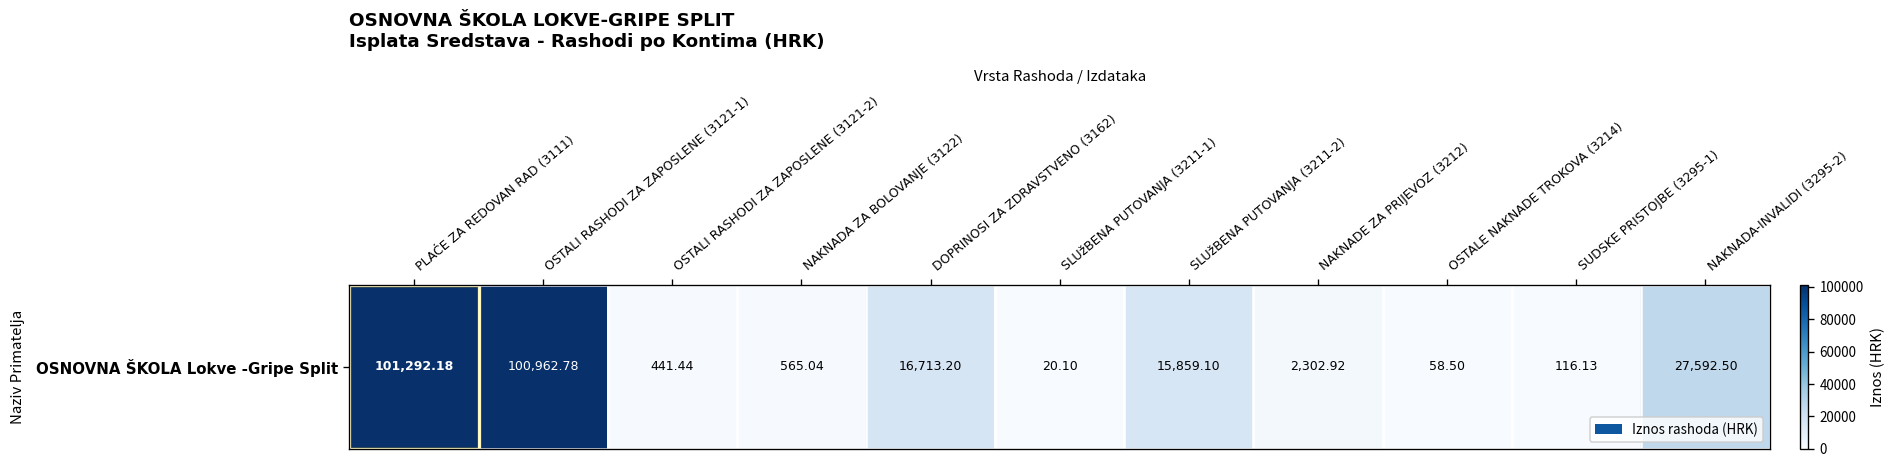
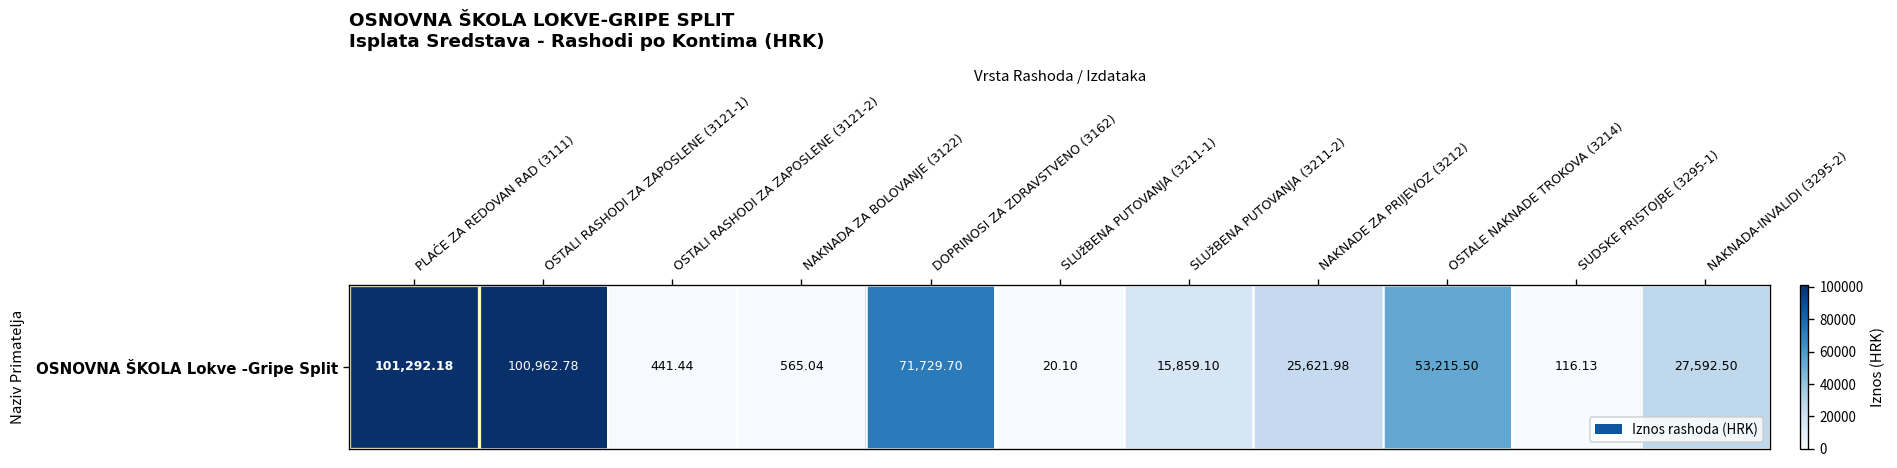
  {
    "OSNOVNA ŠKOLA Lokve -Gripe Split": {
      "PLAĆE ZA REDOVAN RAD (3111)": "101,292.18",
      "OSTALI RASHODI ZA ZAPOSLENE (3121-1)": "100,962.78",
      "OSTALI RASHODI ZA ZAPOSLENE (3121-2)": "441.44",
      "NAKNADA ZA BOLOVANJE (3122)": "565.04",
-     "DOPRINOSI ZA ZDRAVSTVENO (3162)": "16,713.20",
+     "DOPRINOSI ZA ZDRAVSTVENO (3162)": "71,729.70",
      "SLUžBENA PUTOVANJA (3211-1)": "20.10",
      "SLUžBENA PUTOVANJA (3211-2)": "15,859.10",
-     "NAKNADE ZA PRIJEVOZ (3212)": "2,302.92",
-     "OSTALE NAKNADE TROKOVA (3214)": "58.50",
+     "NAKNADE ZA PRIJEVOZ (3212)": "25,621.98",
+     "OSTALE NAKNADE TROKOVA (3214)": "53,215.50",
      "SUDSKE PRISTOJBE (3295-1)": "116.13",
      "NAKNADA-INVALIDI (3295-2)": "27,592.50"
    }
  }
